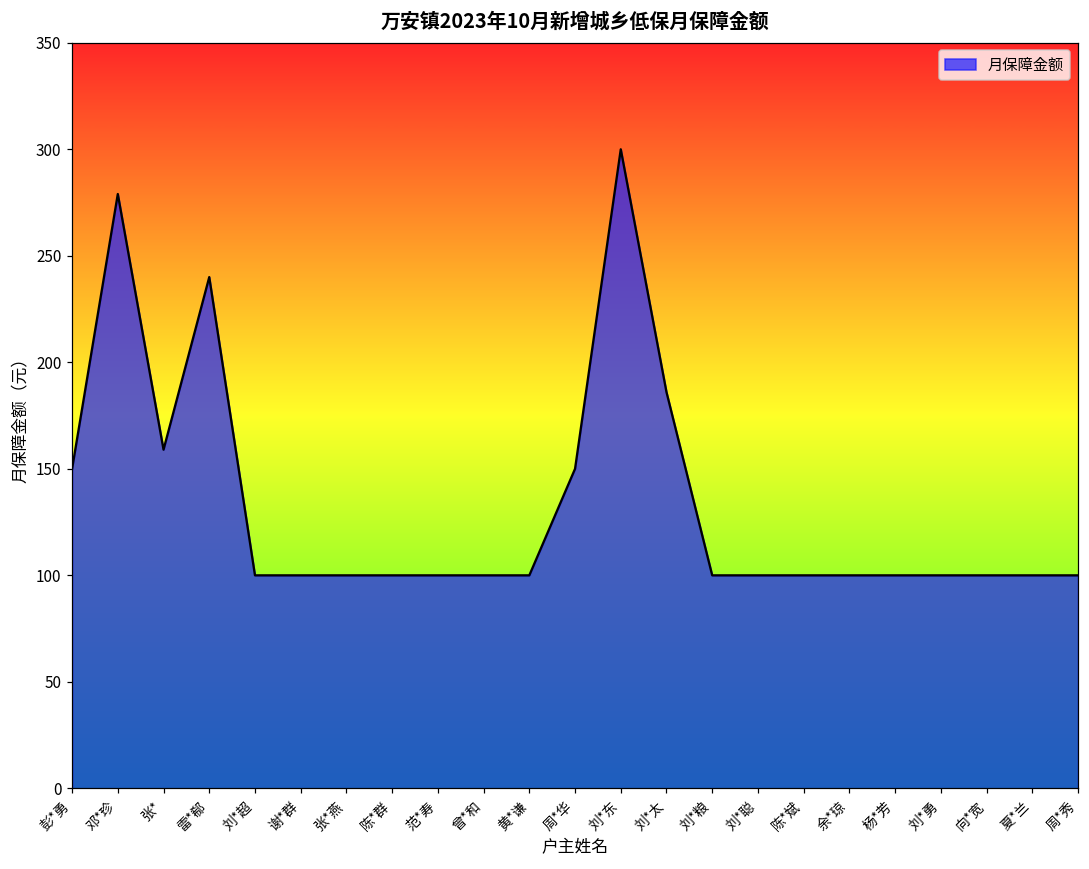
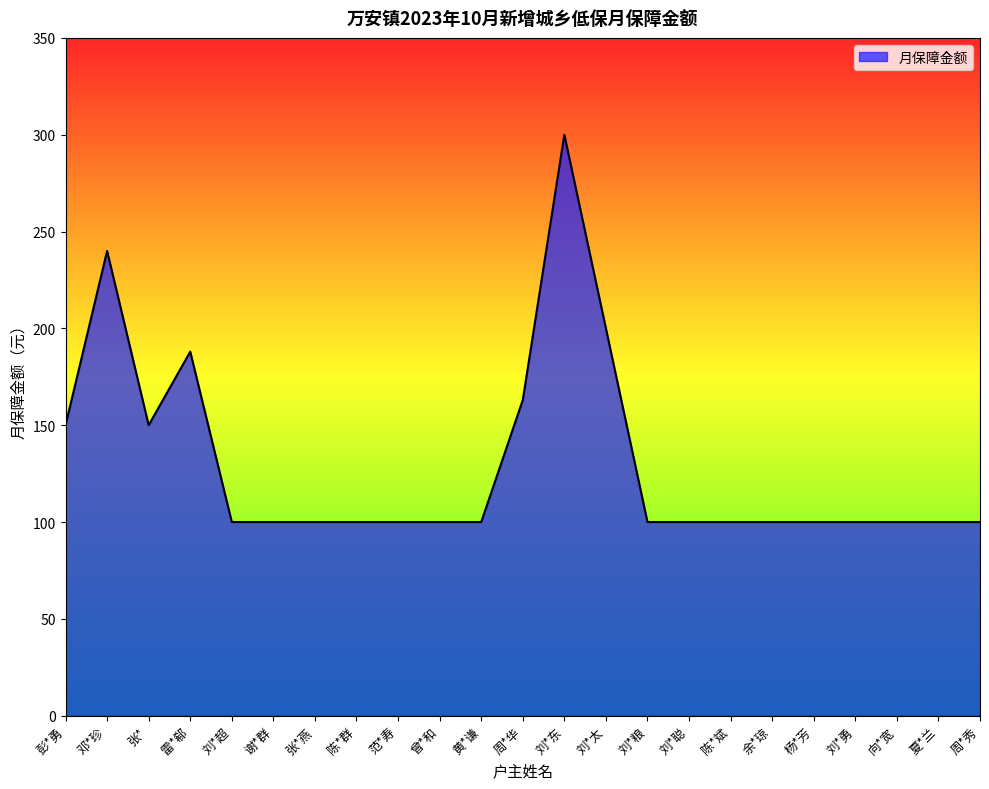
  {
    "彭*勇": 150,
-   "邓*珍": 279,
-   "张*": 159,
-   "雷*郗": 240,
+   "邓*珍": 240,
+   "张*": 150,
+   "雷*郗": 188,
    "刘*超": 100,
    "谢*群": 100,
    "张*燕": 100,
    "陈*群": 100,
    "范*寿": 100,
    "曾*和": 100,
    "黄*谦": 100,
-   "周*华": 150,
+   "周*华": 163,
    "刘*东": 300,
-   "刘*太": 186,
+   "刘*太": 200,
    "刘*粮": 100,
    "刘*聪": 100,
    "陈*斌": 100,
    "余*琼": 100,
    "杨*芳": 100,
    "刘*勇": 100,
    "向*宽": 100,
    "夏*兰": 100,
    "周*秀": 100
  }
